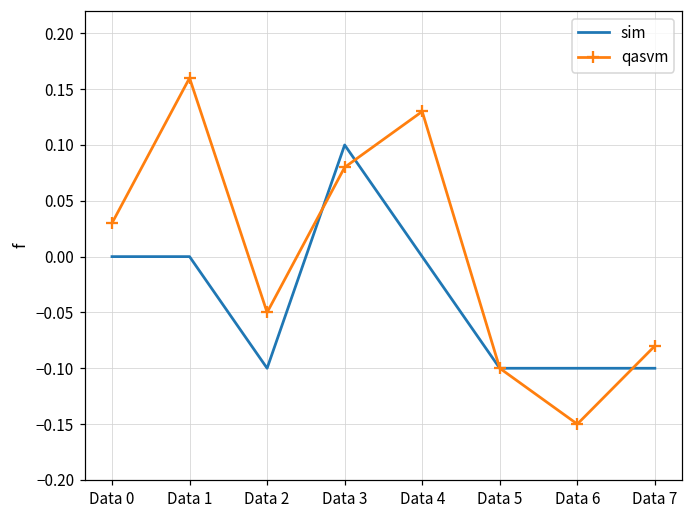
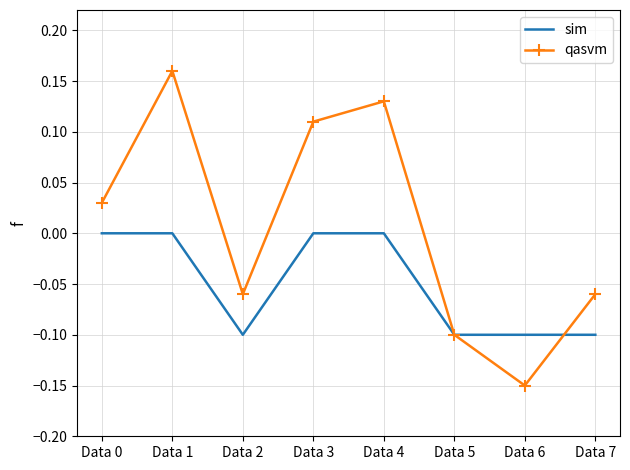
  {
    "sim": {
      "Data 0": 0.0,
      "Data 1": 0.0,
      "Data 2": -0.1,
-     "Data 3": 0.1,
+     "Data 3": 0.0,
      "Data 4": 0.0,
      "Data 6": -0.1,
      "Data 7": -0.1
    },
    "qasvm": {
      "Data 0": 0.03,
      "Data 1": 0.16,
-     "Data 2": -0.05,
-     "Data 3": 0.08,
+     "Data 2": -0.06,
+     "Data 3": 0.11,
      "Data 4": 0.13,
      "Data 6": -0.15,
-     "Data 7": -0.08
+     "Data 7": -0.06
    }
  }
